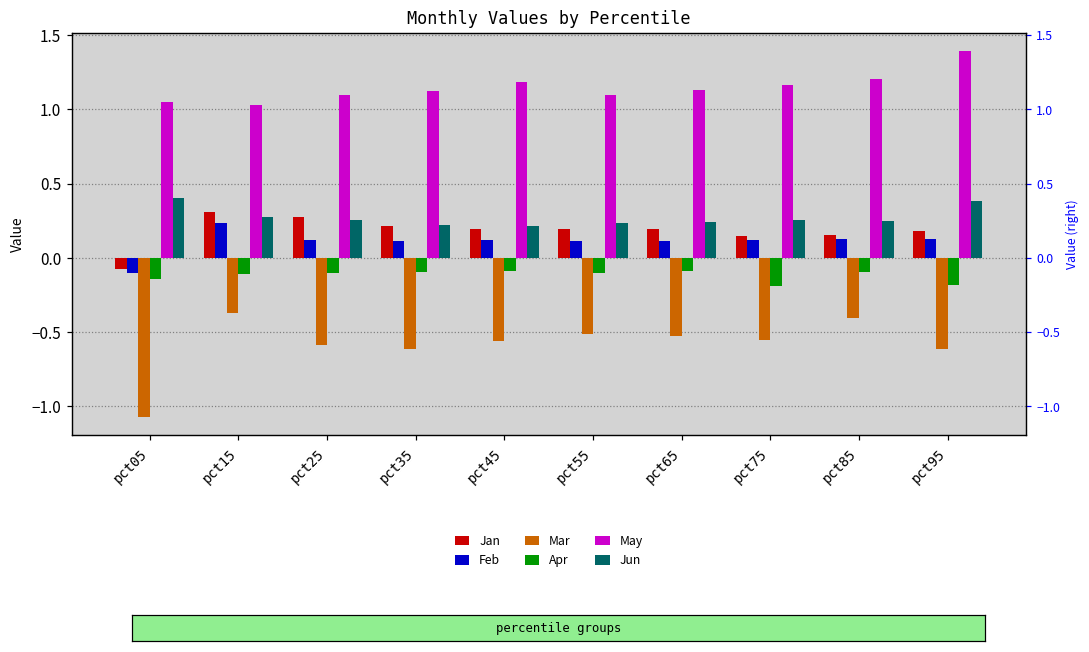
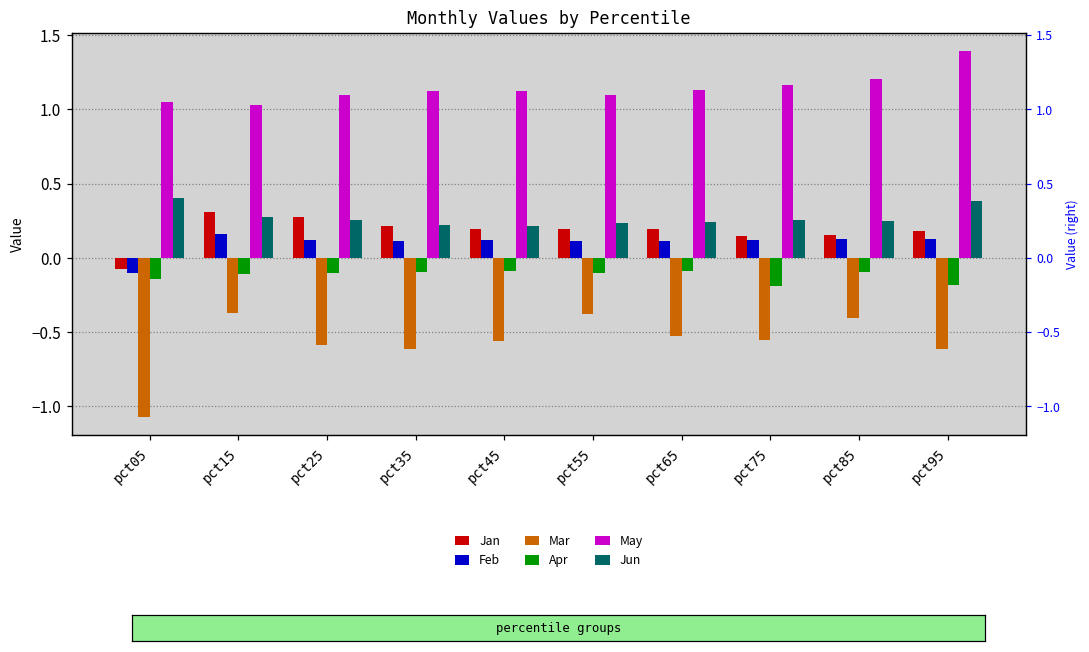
  {
    "Jan": {
      "pct05": -0.07,
      "pct15": 0.31,
      "pct25": 0.27,
      "pct35": 0.21,
      "pct45": 0.20,
      "pct55": 0.19,
      "pct65": 0.19,
      "pct75": 0.15,
      "pct85": 0.16,
      "pct95": 0.18
    },
    "Feb": {
      "pct05": -0.10,
-     "pct15": 0.23,
+     "pct15": 0.16,
      "pct25": 0.12,
      "pct35": 0.11,
      "pct45": 0.12,
      "pct55": 0.12,
      "pct65": 0.11,
      "pct75": 0.12,
      "pct85": 0.12,
      "pct95": 0.13
    },
    "Mar": {
      "pct05": -1.07,
      "pct15": -0.37,
      "pct25": -0.59,
      "pct35": -0.61,
      "pct45": -0.56,
-     "pct55": -0.51,
+     "pct55": -0.38,
      "pct65": -0.53,
      "pct75": -0.55,
      "pct85": -0.41,
      "pct95": -0.61
    },
    "Apr": {
      "pct05": -0.14,
      "pct15": -0.11,
      "pct25": -0.10,
      "pct35": -0.10,
      "pct45": -0.09,
      "pct55": -0.10,
      "pct65": -0.09,
      "pct75": -0.19,
      "pct85": -0.09,
      "pct95": -0.18
    },
    "May": {
      "pct05": 1.05,
      "pct15": 1.03,
      "pct25": 1.09,
      "pct35": 1.12,
-     "pct45": 1.19,
+     "pct45": 1.12,
      "pct55": 1.10,
      "pct65": 1.13,
      "pct75": 1.17,
      "pct85": 1.20,
      "pct95": 1.39
    },
    "Jun": {
      "pct05": 0.41,
      "pct15": 0.27,
      "pct25": 0.25,
      "pct35": 0.22,
      "pct45": 0.22,
      "pct55": 0.23,
      "pct65": 0.24,
      "pct75": 0.26,
      "pct85": 0.25,
      "pct95": 0.39
    }
  }
